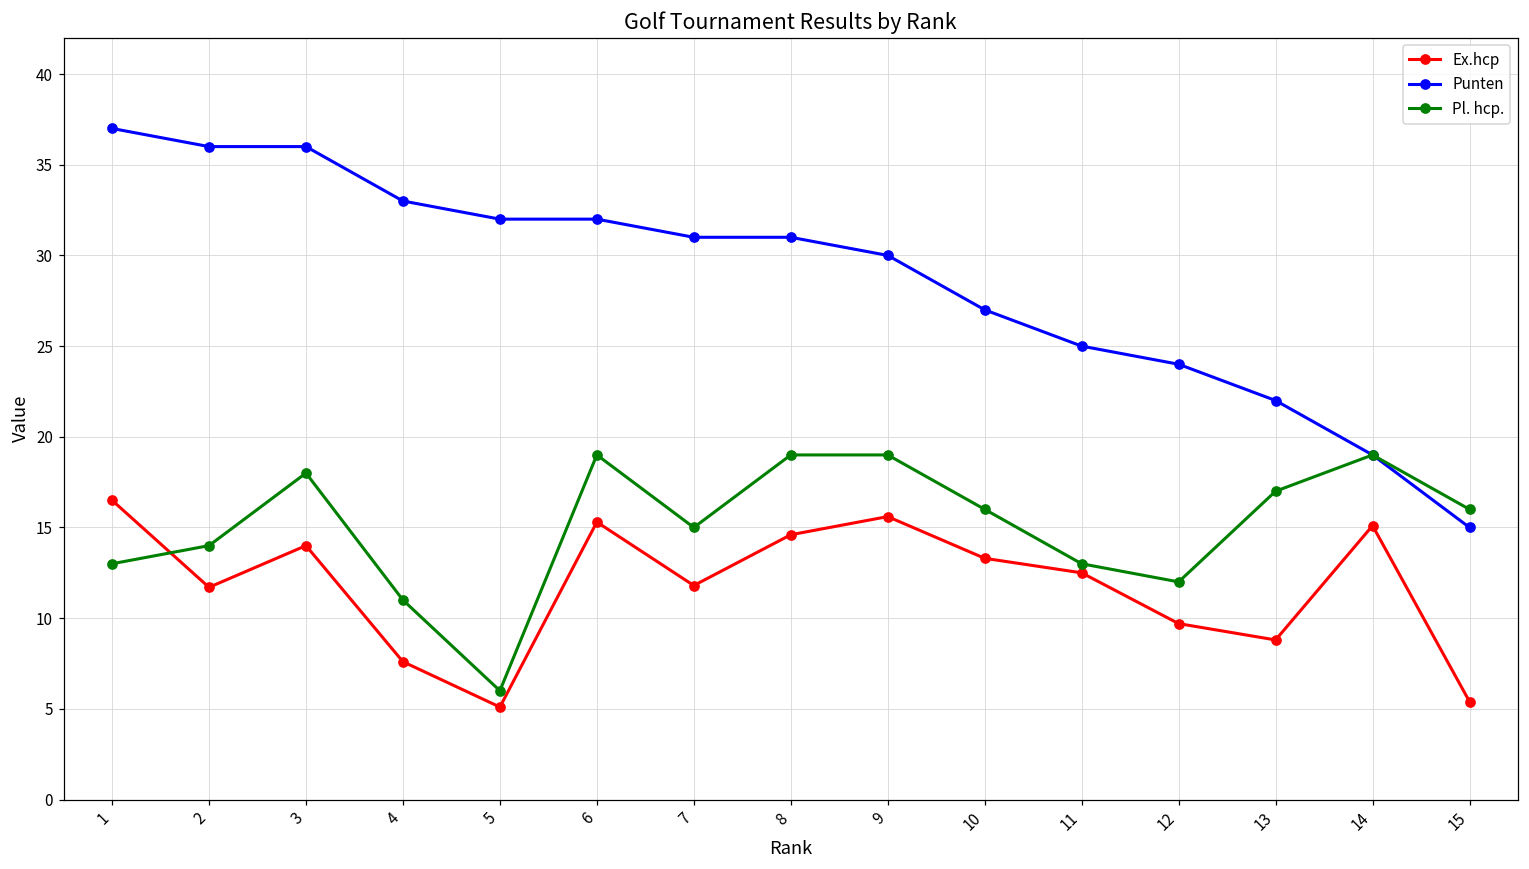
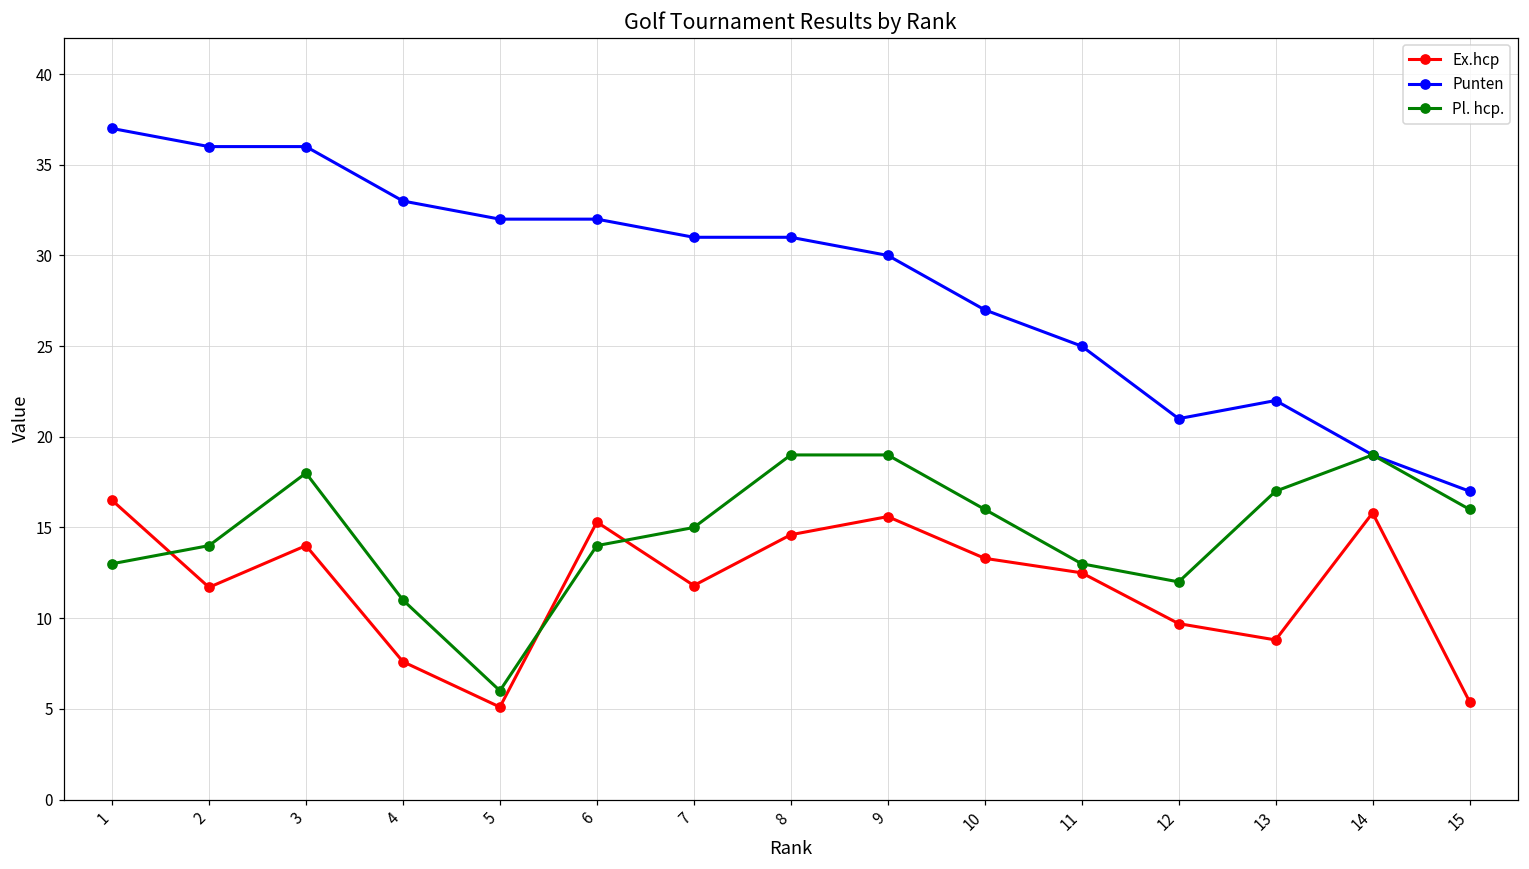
  {
    "Ex.hcp": {
      "1": 16.5,
      "2": 11.7,
      "3": 14.0,
      "4": 7.6,
      "5": 5.1,
      "6": 15.3,
      "7": 11.8,
      "8": 14.6,
      "9": 15.6,
      "10": 13.3,
      "11": 12.5,
      "12": 9.7,
      "13": 8.8,
-     "14": 15.1,
+     "14": 15.8,
      "15": 5.4
    },
    "Punten": {
      "1": 37,
      "2": 36,
      "3": 36,
      "4": 33,
      "5": 32,
      "6": 32,
      "7": 31,
      "8": 31,
      "9": 30,
      "10": 27,
      "11": 25,
-     "12": 24,
+     "12": 21,
      "13": 22,
-     "15": 15
+     "15": 17
    },
    "Pl. hcp.": {
      "1": 13,
      "2": 14,
      "3": 18,
      "4": 11,
      "5": 6,
-     "6": 19,
+     "6": 14,
      "7": 15,
      "8": 19,
      "9": 19,
      "10": 16,
      "11": 13,
      "12": 12,
      "13": 17,
      "15": 16
    }
  }
